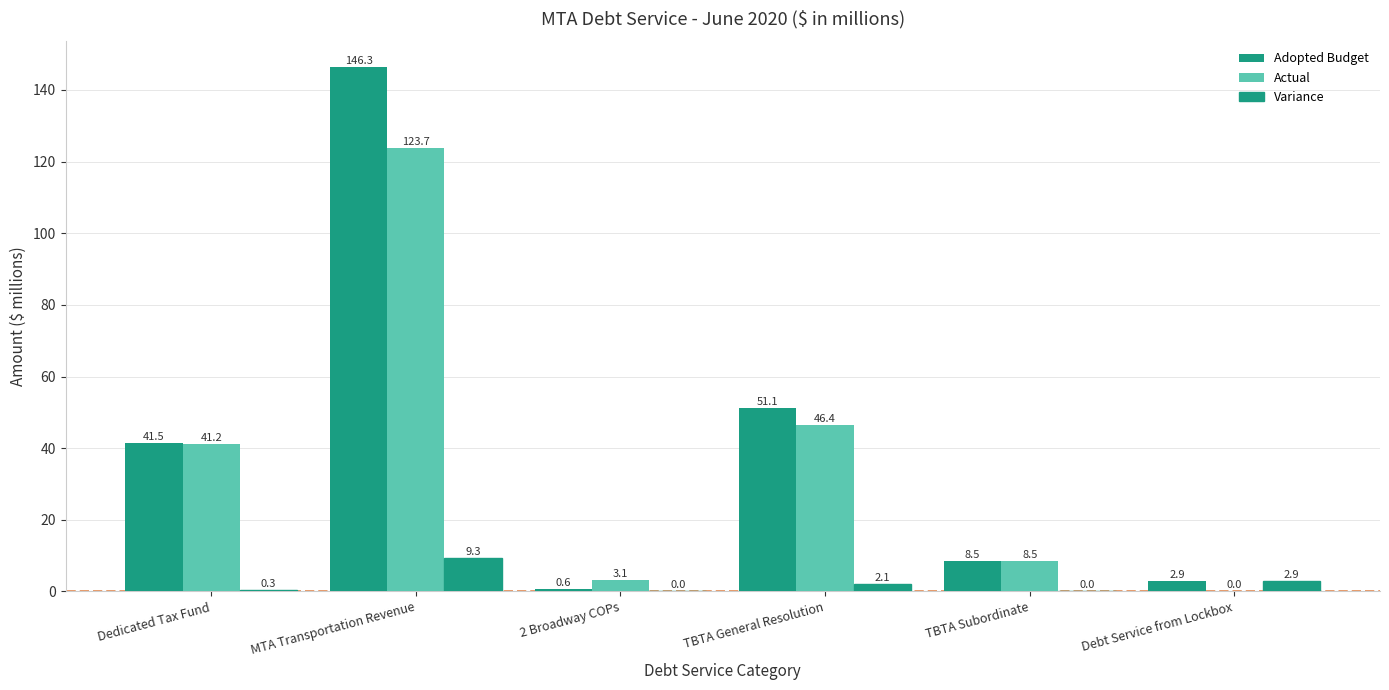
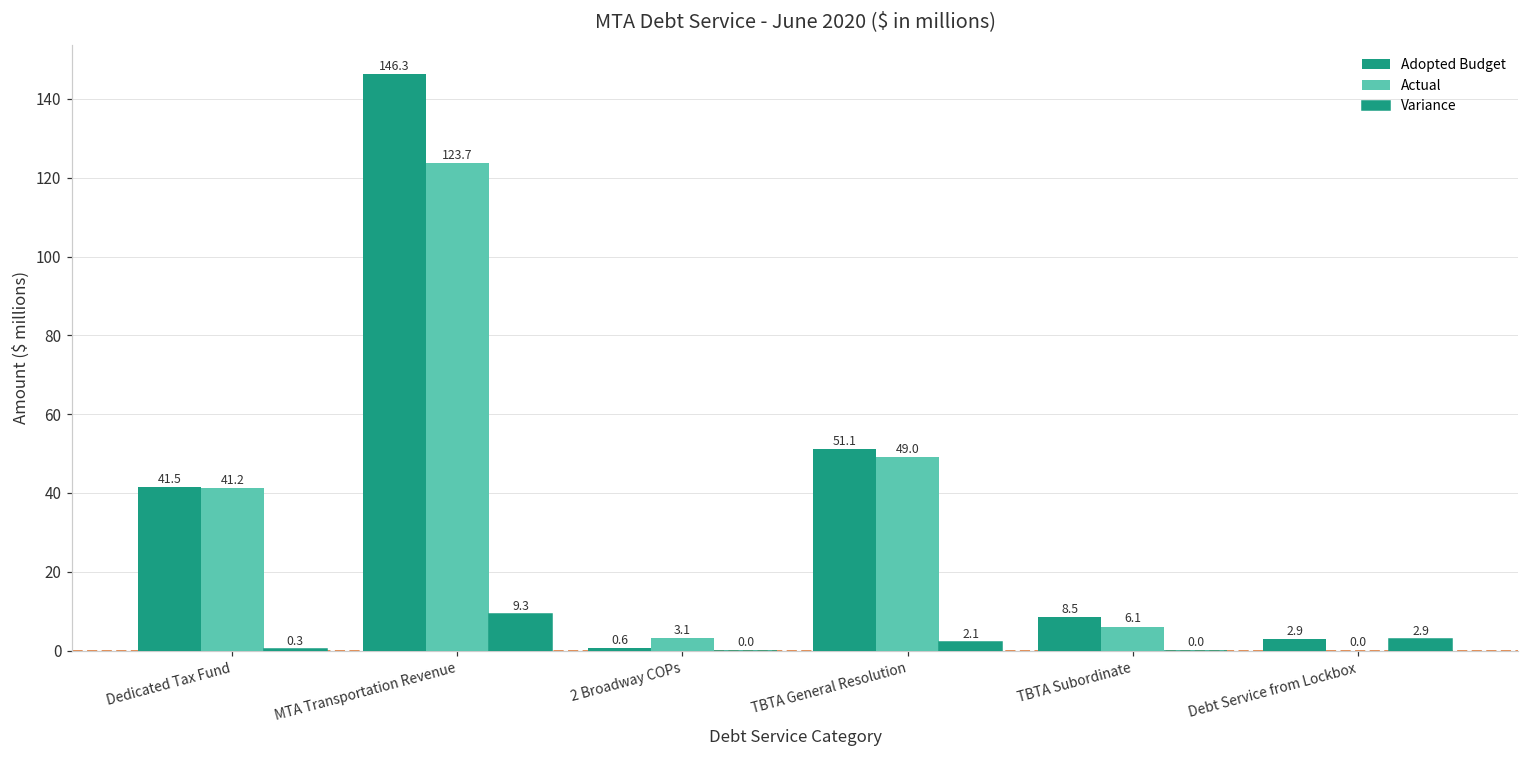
  {
    "Actual": {
      "Dedicated Tax Fund": 41.2,
      "MTA Transportation Revenue": 123.7,
      "2 Broadway COPs": 3.1,
-     "TBTA General Resolution": 46.4,
-     "TBTA Subordinate": 8.5,
+     "TBTA General Resolution": 49.0,
+     "TBTA Subordinate": 6.1,
      "Debt Service from Lockbox": 0.0
    }
  }
